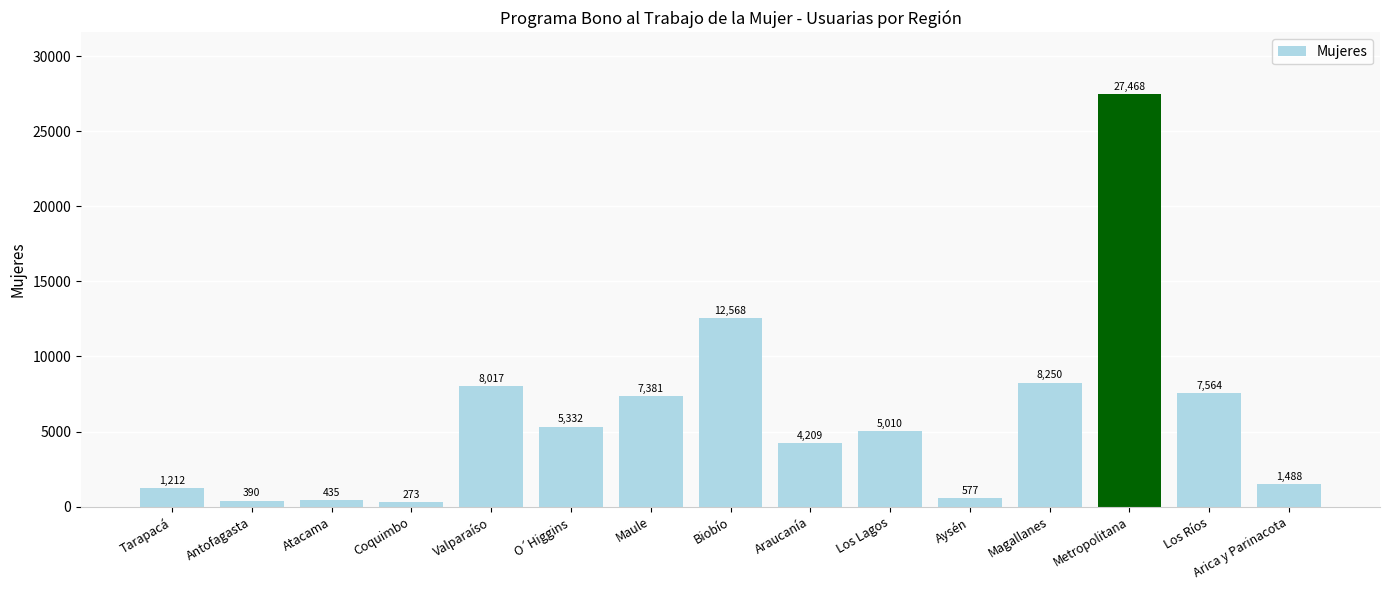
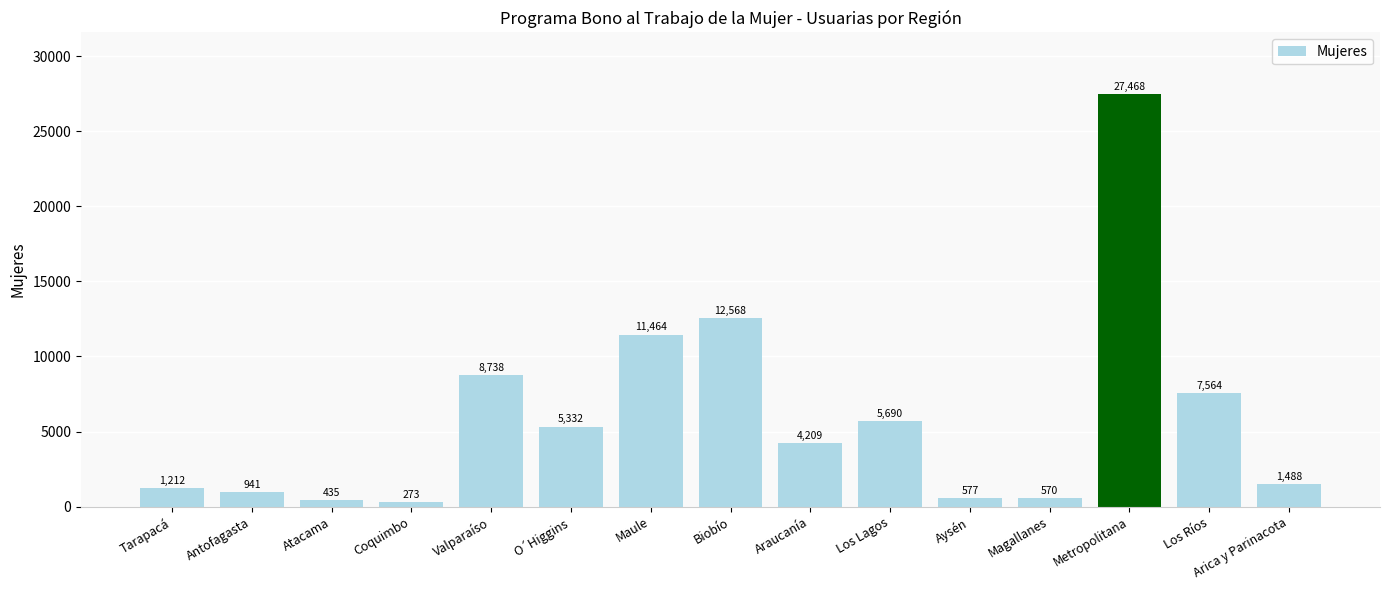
  {
    "Tarapacá": "1,212",
-   "Antofagasta": "390",
+   "Antofagasta": "941",
    "Atacama": "435",
    "Coquimbo": "273",
-   "Valparaíso": "8,017",
+   "Valparaíso": "8,738",
    "O´Higgins": "5,332",
-   "Maule": "7,381",
+   "Maule": "11,464",
    "Biobío": "12,568",
    "Araucanía": "4,209",
-   "Los Lagos": "5,010",
+   "Los Lagos": "5,690",
    "Aysén": "577",
-   "Magallanes": "8,250",
+   "Magallanes": "570",
    "Metropolitana": "27,468",
    "Los Ríos": "7,564",
    "Arica y Parinacota": "1,488"
  }
